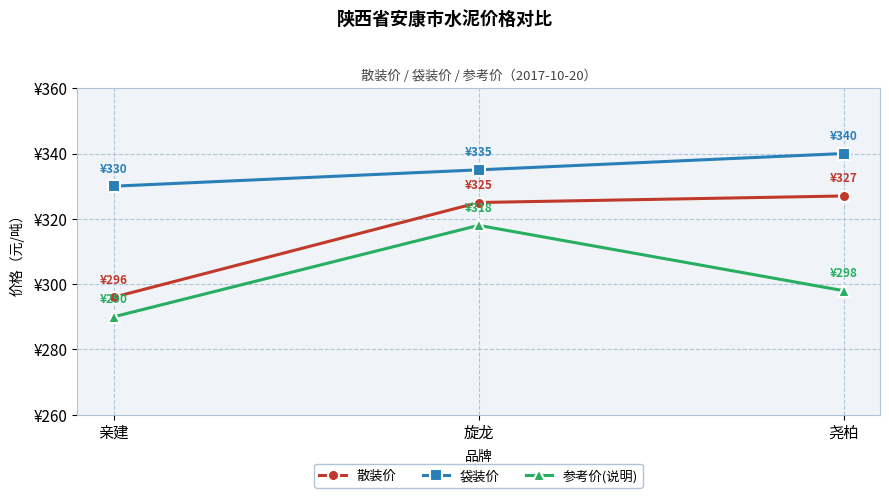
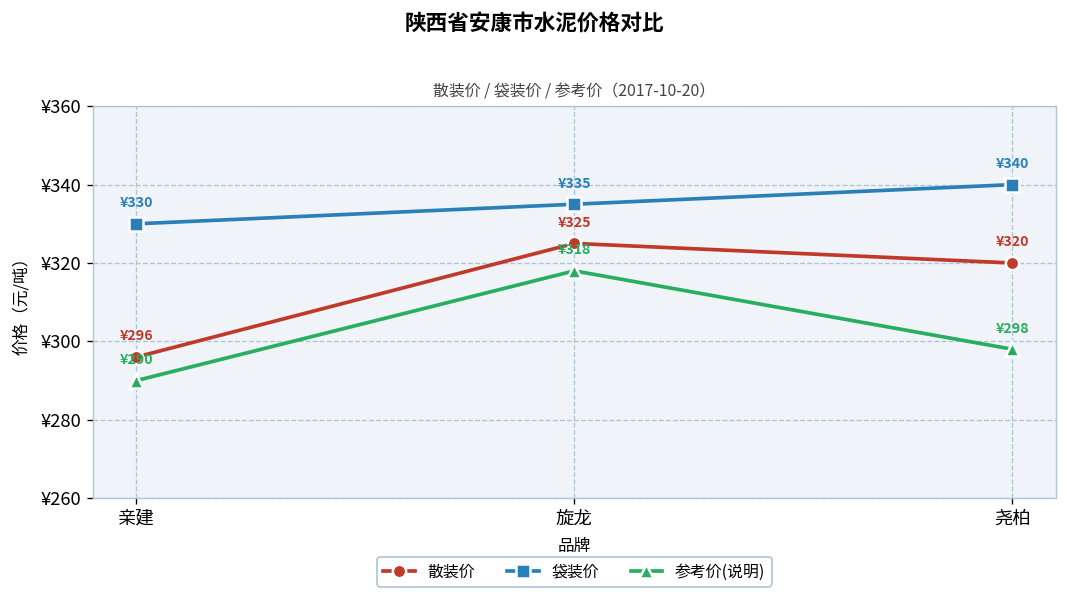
  {
    "散装价": {
      "亲建": "¥296",
      "旋龙": "¥325",
-     "尧柏": "¥327"
+     "尧柏": "¥320"
    },
    "袋装价": {
      "亲建": "¥330",
      "旋龙": "¥335",
      "尧柏": "¥340"
    },
    "参考价(说明)": {
      "尧柏": "¥298"
    }
  }
